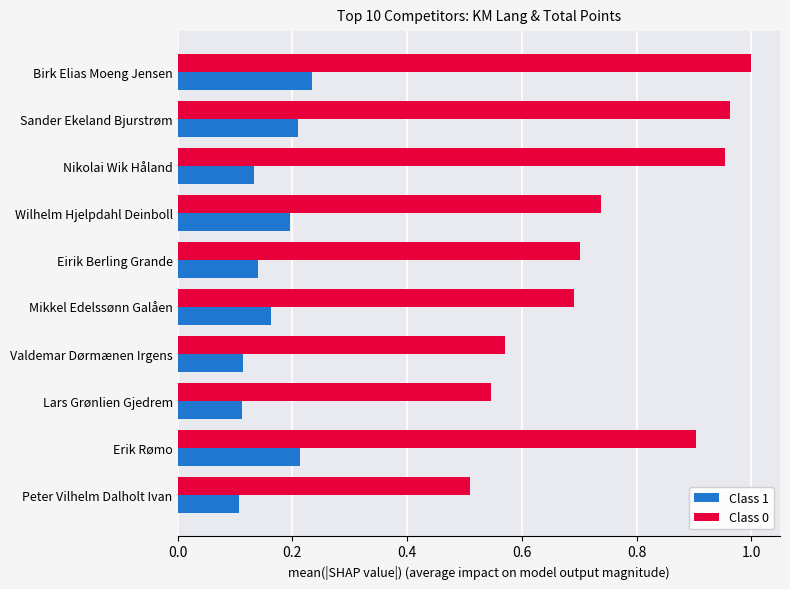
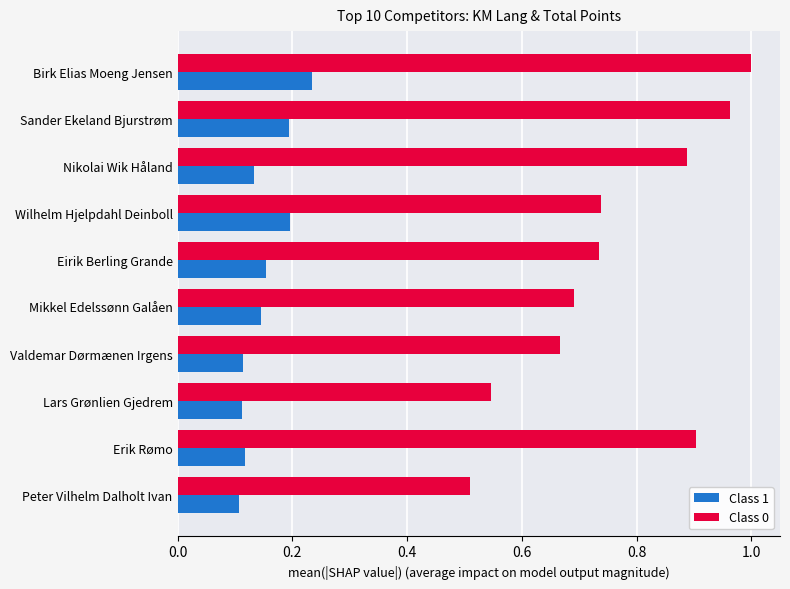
  {
    "Class 1": {
      "Birk Elias Moeng Jensen": 0.23,
-     "Sander Ekeland Bjurstrøm": 0.21,
+     "Sander Ekeland Bjurstrøm": 0.19,
      "Nikolai Wik Håland": 0.13,
      "Wilhelm Hjelpdahl Deinboll": 0.20,
-     "Eirik Berling Grande": 0.14,
-     "Mikkel Edelssønn Galåen": 0.16,
+     "Eirik Berling Grande": 0.15,
+     "Mikkel Edelssønn Galåen": 0.14,
      "Valdemar Dørmænen Irgens": 0.11,
      "Lars Grønlien Gjedrem": 0.11,
-     "Erik Rømo": 0.21,
+     "Erik Rømo": 0.12,
      "Peter Vilhelm Dalholt Ivan": 0.11
    },
    "Class 0": {
      "Birk Elias Moeng Jensen": 1.00,
      "Sander Ekeland Bjurstrøm": 0.96,
-     "Nikolai Wik Håland": 0.95,
+     "Nikolai Wik Håland": 0.89,
      "Wilhelm Hjelpdahl Deinboll": 0.74,
-     "Eirik Berling Grande": 0.70,
+     "Eirik Berling Grande": 0.73,
      "Mikkel Edelssønn Galåen": 0.69,
-     "Valdemar Dørmænen Irgens": 0.57,
+     "Valdemar Dørmænen Irgens": 0.67,
      "Lars Grønlien Gjedrem": 0.55,
      "Erik Rømo": 0.90,
      "Peter Vilhelm Dalholt Ivan": 0.51
    }
  }
